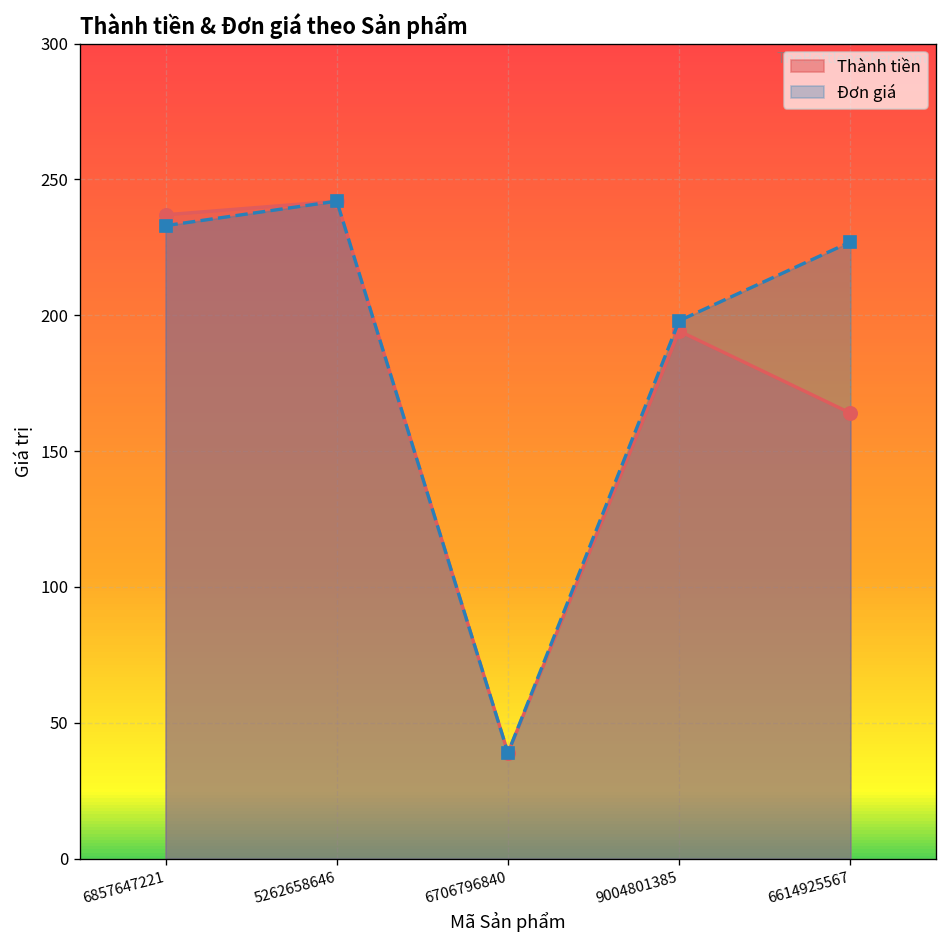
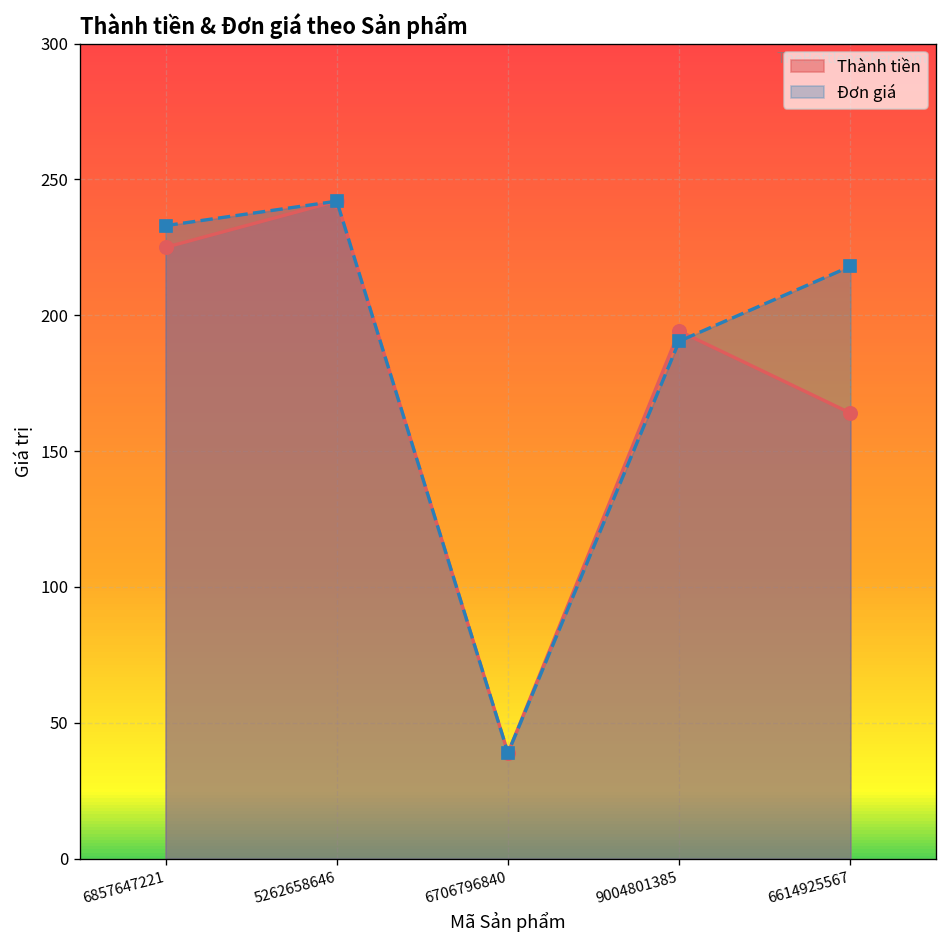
  {
    "Thành tiền": {
-     "6857647221": 237,
+     "6857647221": 225,
      "9004801385": 194,
      "6614925567": 164
    },
    "Đơn giá": {
      "6857647221": 233,
-     "9004801385": 198,
-     "6614925567": 227
+     "9004801385": 190,
+     "6614925567": 218
    }
  }
